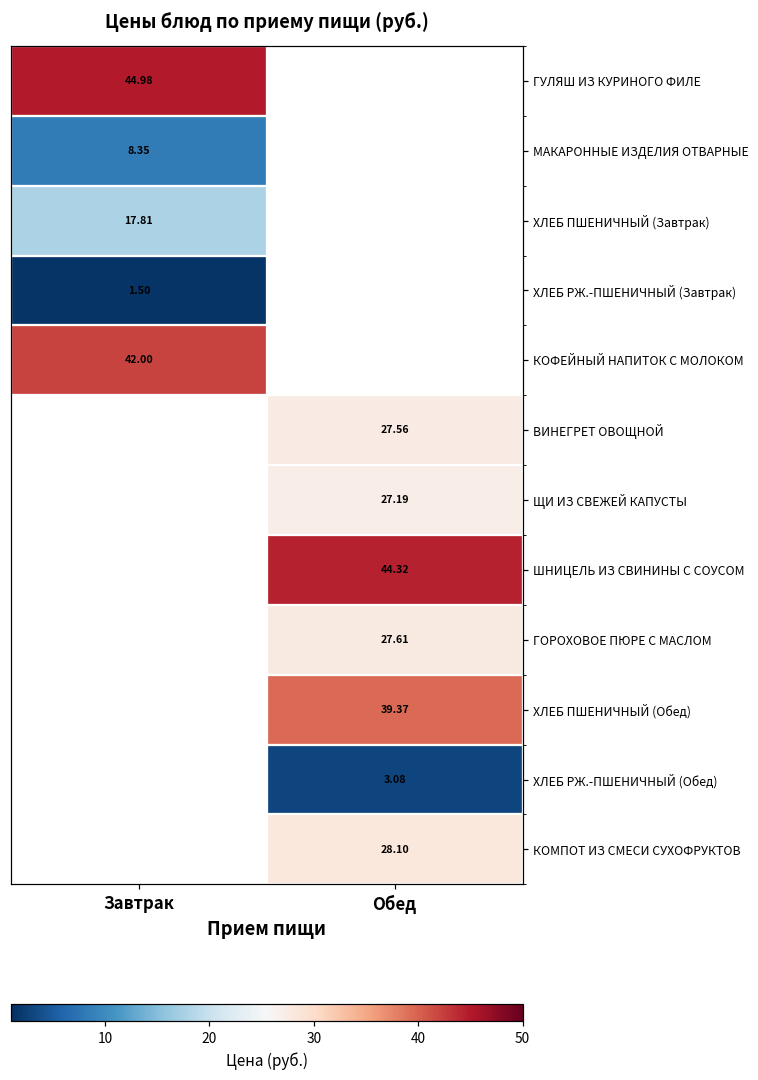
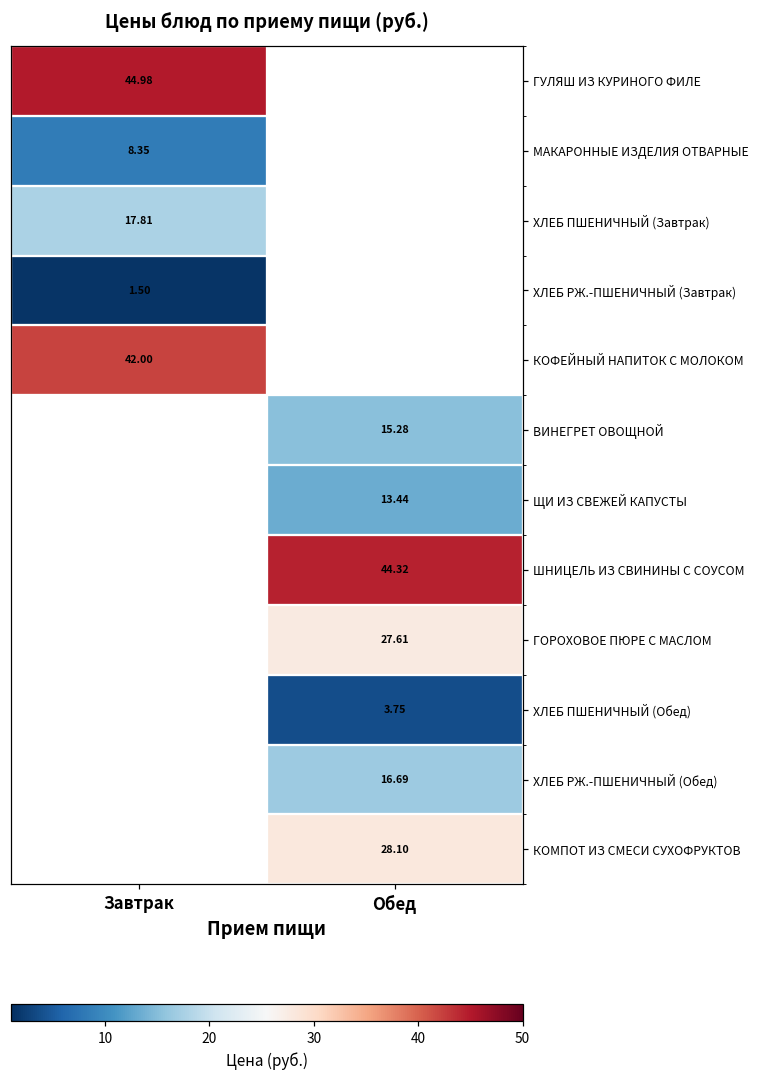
  {
    "ГУЛЯШ ИЗ КУРИНОГО ФИЛЕ": {
      "Завтрак": 44.98
    },
    "МАКАРОННЫЕ ИЗДЕЛИЯ ОТВАРНЫЕ": {
      "Завтрак": 8.35
    },
    "ХЛЕБ ПШЕНИЧНЫЙ (Завтрак)": {
      "Завтрак": 17.81
    },
    "ХЛЕБ РЖ.-ПШЕНИЧНЫЙ (Завтрак)": {
      "Завтрак": 1.50
    },
    "КОФЕЙНЫЙ НАПИТОК С МОЛОКОМ": {
      "Завтрак": 42.00
    },
    "ВИНЕГРЕТ ОВОЩНОЙ": {
-     "Обед": 27.56
+     "Обед": 15.28
    },
    "ЩИ ИЗ СВЕЖЕЙ КАПУСТЫ": {
-     "Обед": 27.19
+     "Обед": 13.44
    },
    "ШНИЦЕЛЬ ИЗ СВИНИНЫ С СОУСОМ": {
      "Обед": 44.32
    },
    "ГОРОХОВОЕ ПЮРЕ С МАСЛОМ": {
      "Обед": 27.61
    },
    "ХЛЕБ ПШЕНИЧНЫЙ (Обед)": {
-     "Обед": 39.37
+     "Обед": 3.75
    },
    "ХЛЕБ РЖ.-ПШЕНИЧНЫЙ (Обед)": {
-     "Обед": 3.08
+     "Обед": 16.69
    },
    "КОМПОТ ИЗ СМЕСИ СУХОФРУКТОВ": {
      "Обед": 28.10
    }
  }
